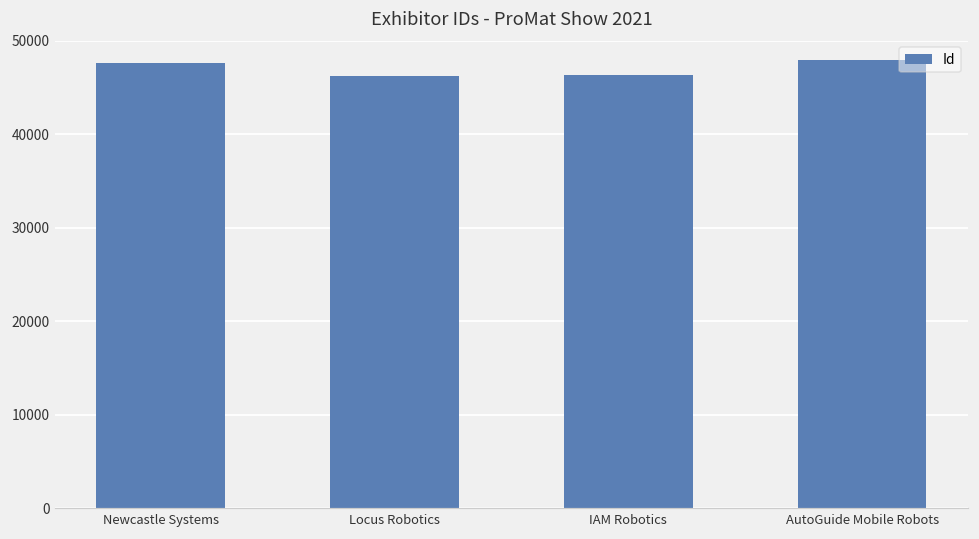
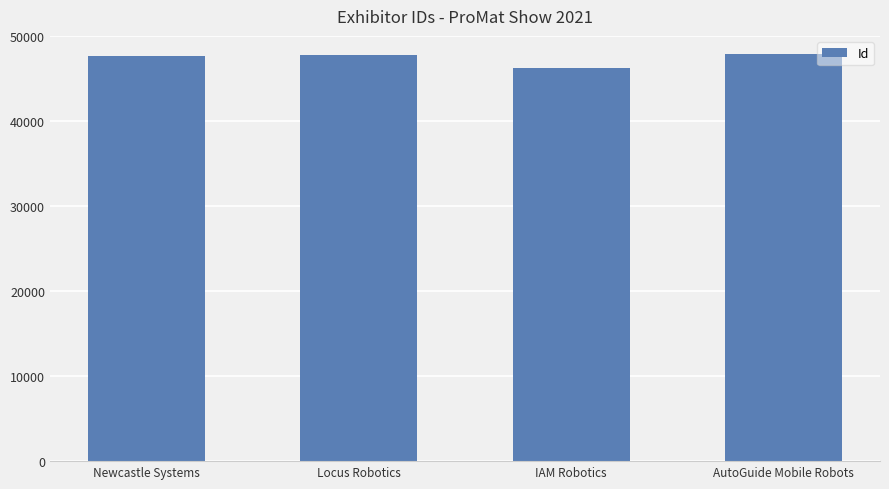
  {
    "Newcastle Systems": 48000,
-   "Locus Robotics": 46000,
+   "Locus Robotics": 48000,
    "IAM Robotics": 46000,
    "AutoGuide Mobile Robots": 48000
  }
